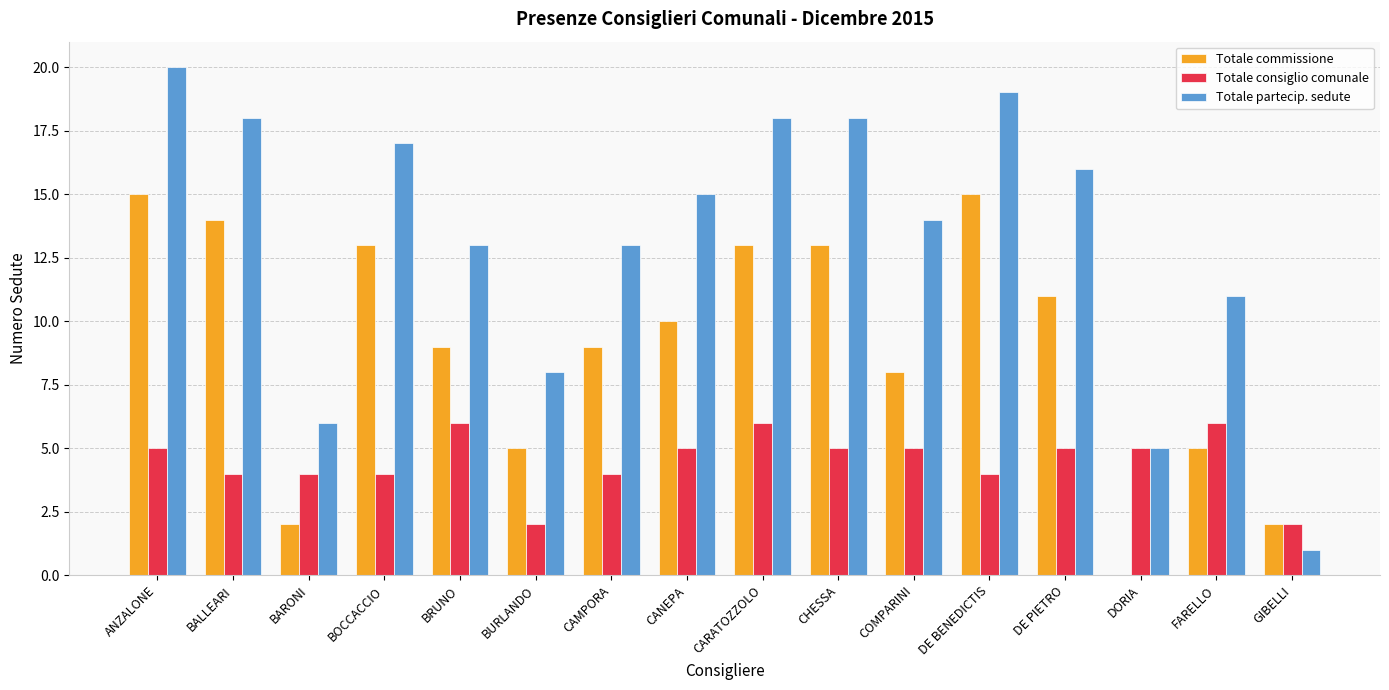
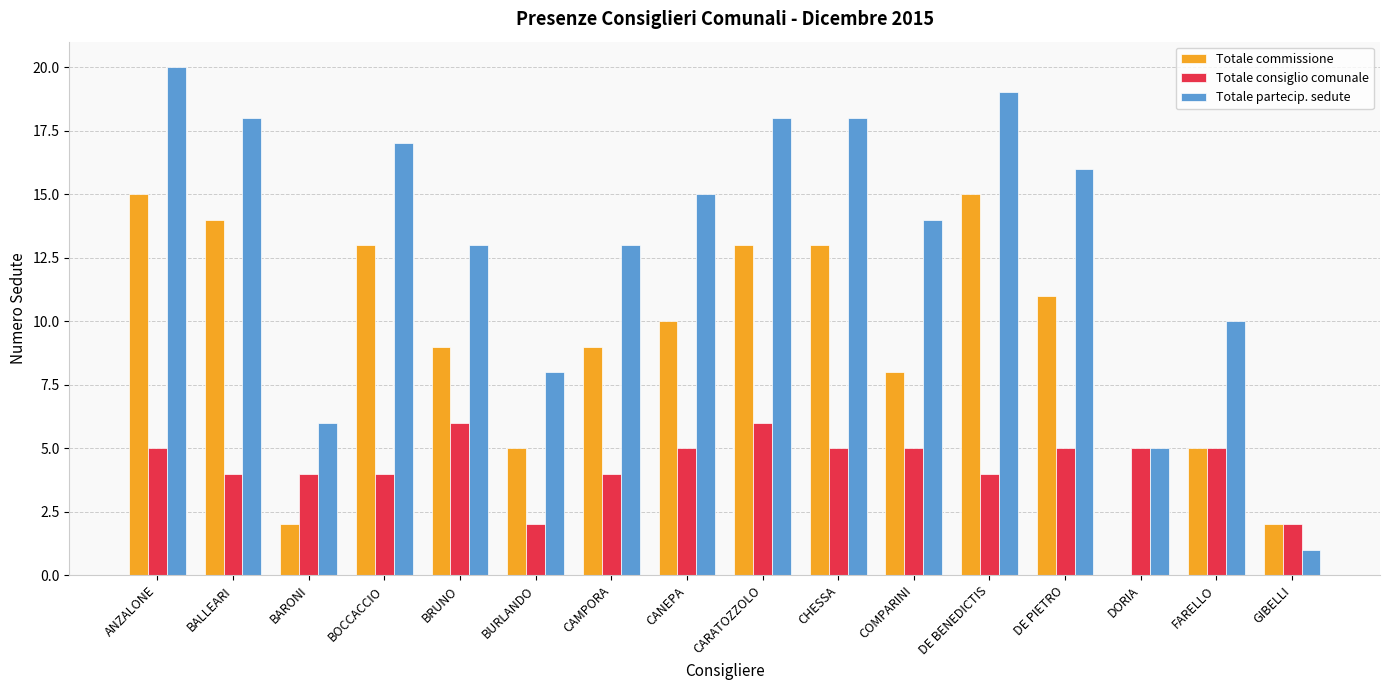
  {
    "Totale commissione": {
      "ANZALONE": 15,
      "BALLEARI": 14,
      "BARONI": 2,
      "BOCCACCIO": 13,
      "BRUNO": 9,
      "BURLANDO": 5,
      "CAMPORA": 9,
      "CANEPA": 10,
      "CARATOZZOLO": 13,
      "CHESSA": 13,
      "COMPARINI": 8,
      "DE BENEDICTIS": 15,
      "DE PIETRO": 11,
      "DORIA": 0,
      "FARELLO": 5,
      "GIBELLI": 2
    },
    "Totale consiglio comunale": {
      "ANZALONE": 5,
      "BALLEARI": 4,
      "BARONI": 4,
      "BOCCACCIO": 4,
      "BRUNO": 6,
      "BURLANDO": 2,
      "CAMPORA": 4,
      "CANEPA": 5,
      "CARATOZZOLO": 6,
      "CHESSA": 5,
      "COMPARINI": 5,
      "DE BENEDICTIS": 4,
      "DE PIETRO": 5,
      "DORIA": 5,
-     "FARELLO": 6,
+     "FARELLO": 5,
      "GIBELLI": 2
    },
    "Totale partecip. sedute": {
      "ANZALONE": 20,
      "BALLEARI": 18,
      "BARONI": 6,
      "BOCCACCIO": 17,
      "BRUNO": 13,
      "BURLANDO": 8,
      "CAMPORA": 13,
      "CANEPA": 15,
      "CARATOZZOLO": 18,
      "CHESSA": 18,
      "COMPARINI": 14,
      "DE BENEDICTIS": 19,
      "DE PIETRO": 16,
      "DORIA": 5,
-     "FARELLO": 11,
+     "FARELLO": 10,
      "GIBELLI": 1
    }
  }
